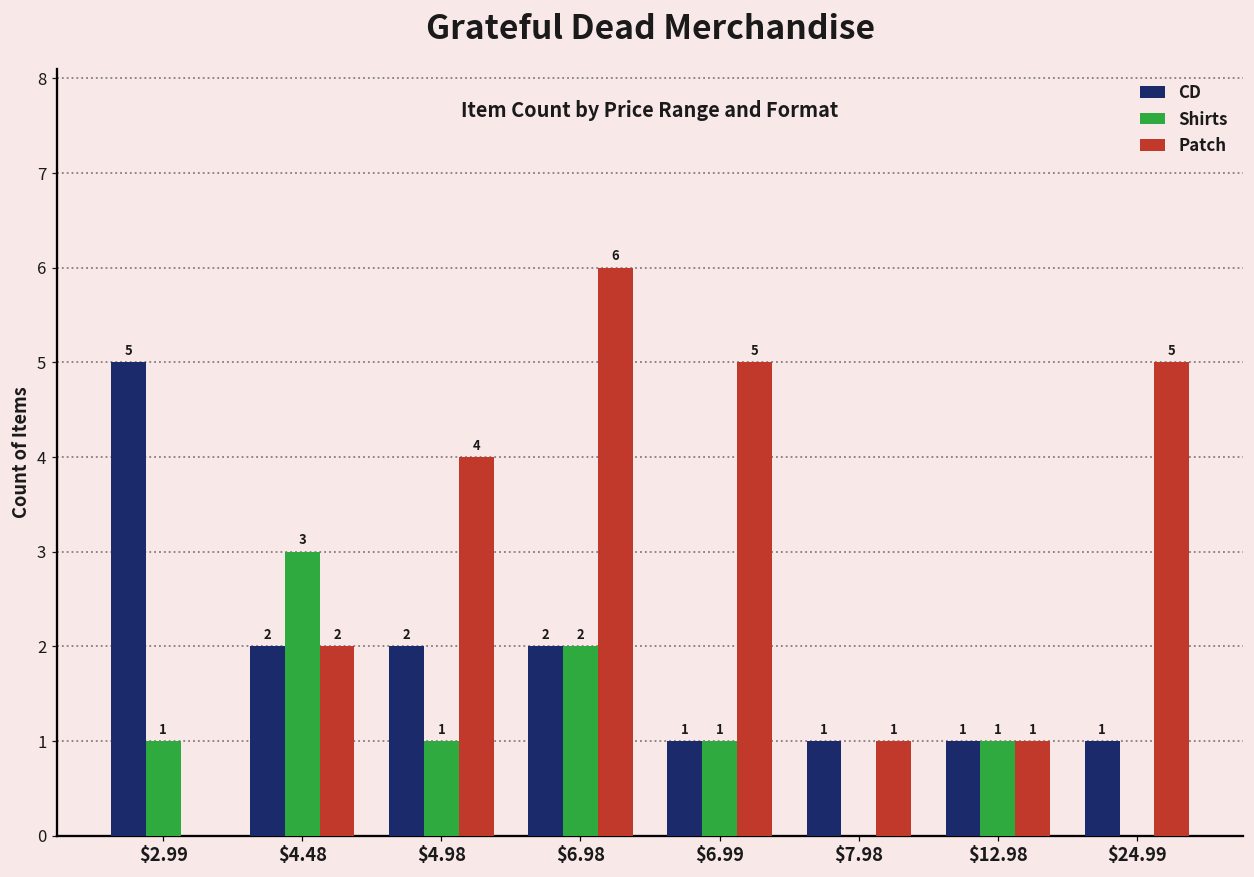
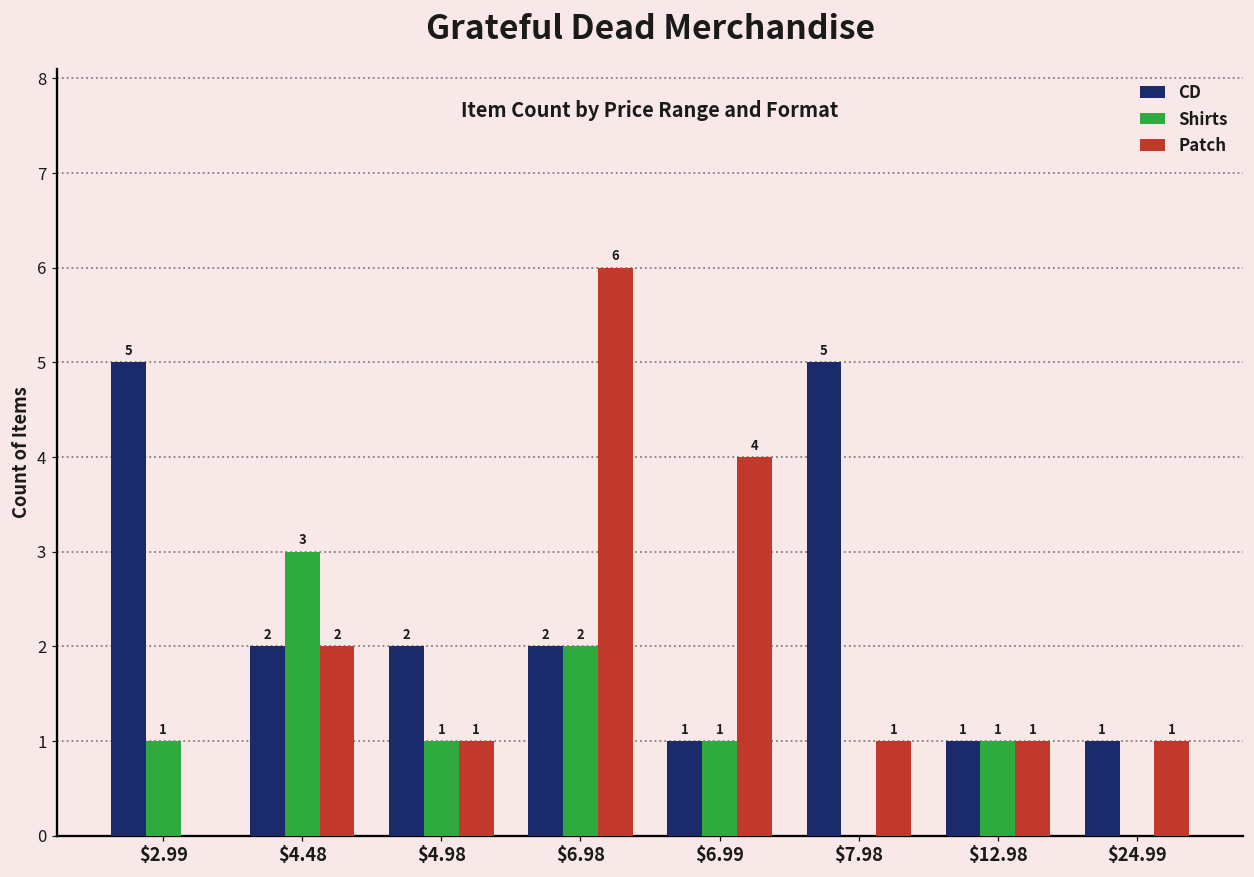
  {
    "CD": {
      "$2.99": 5,
      "$4.48": 2,
      "$4.98": 2,
      "$6.98": 2,
      "$6.99": 1,
-     "$7.98": 1,
+     "$7.98": 5,
      "$12.98": 1,
      "$24.99": 1
    },
    "Shirts": {
      "$2.99": 1,
      "$4.48": 3,
      "$4.98": 1,
      "$6.98": 2,
      "$6.99": 1,
      "$12.98": 1
    },
    "Patch": {
      "$4.48": 2,
-     "$4.98": 4,
+     "$4.98": 1,
      "$6.98": 6,
-     "$6.99": 5,
+     "$6.99": 4,
      "$7.98": 1,
      "$12.98": 1,
-     "$24.99": 5
+     "$24.99": 1
    }
  }
